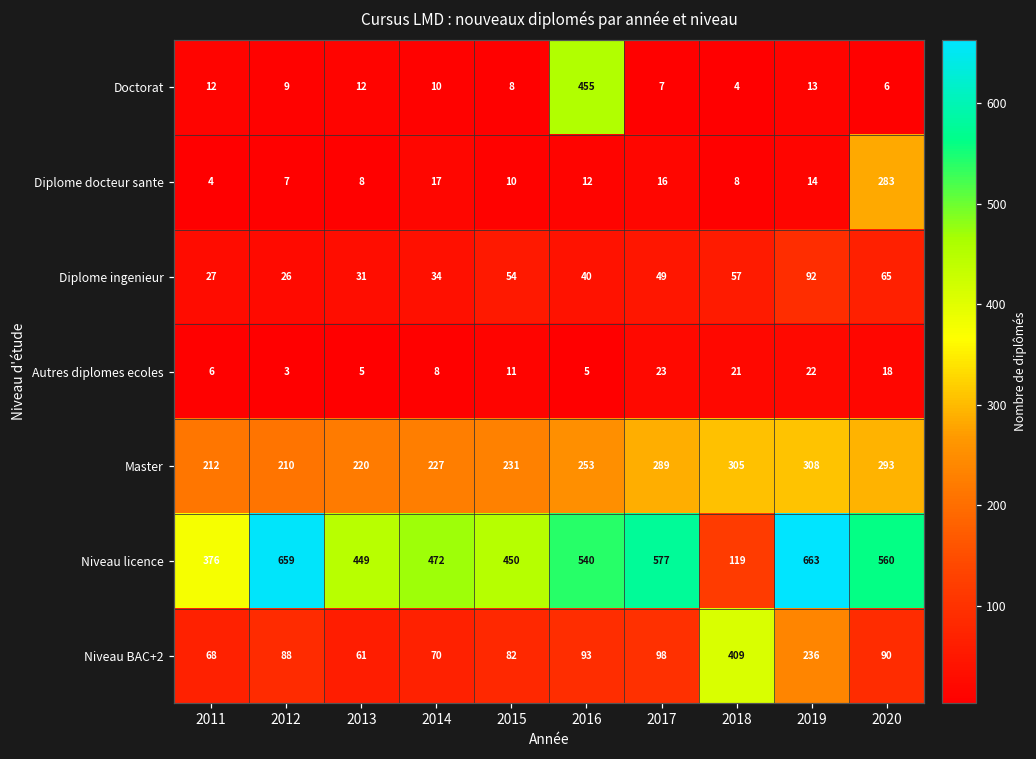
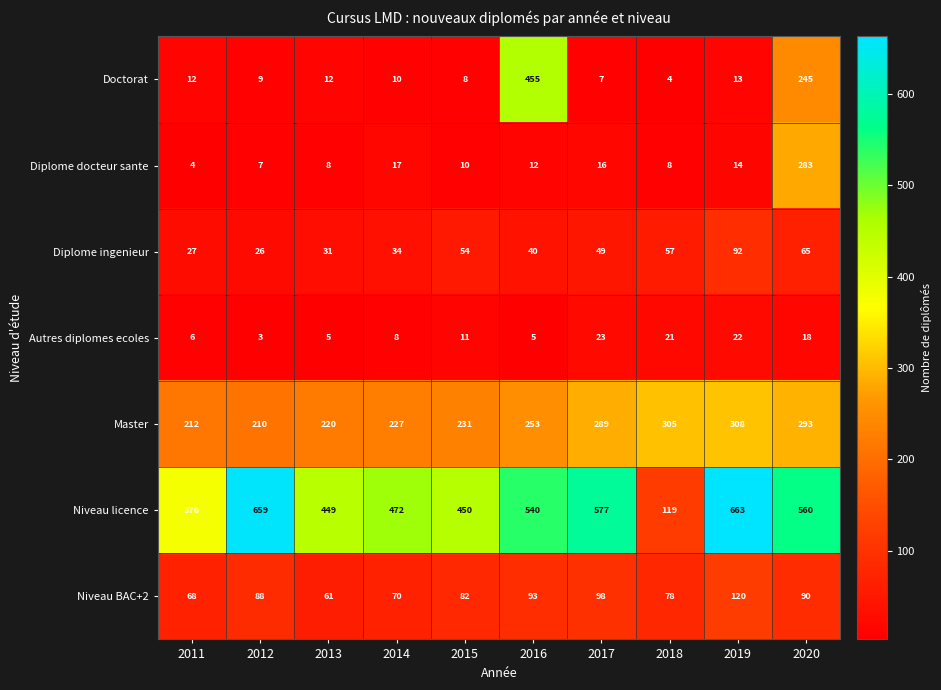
  {
    "Doctorat": {
      "2011": 12,
      "2012": 9,
      "2013": 12,
      "2014": 10,
      "2015": 8,
      "2016": 455,
      "2017": 7,
      "2018": 4,
      "2019": 13,
-     "2020": 6
+     "2020": 245
    },
    "Diplome docteur sante": {
      "2011": 4,
      "2012": 7,
      "2013": 8,
      "2014": 17,
      "2015": 10,
      "2016": 12,
      "2017": 16,
      "2018": 8,
      "2019": 14,
      "2020": 283
    },
    "Diplome ingenieur": {
      "2011": 27,
      "2012": 26,
      "2013": 31,
      "2014": 34,
      "2015": 54,
      "2016": 40,
      "2017": 49,
      "2018": 57,
      "2019": 92,
      "2020": 65
    },
    "Autres diplomes ecoles": {
      "2011": 6,
      "2012": 3,
      "2013": 5,
      "2014": 8,
      "2015": 11,
      "2016": 5,
      "2017": 23,
      "2018": 21,
      "2019": 22,
      "2020": 18
    },
    "Master": {
      "2011": 212,
      "2012": 210,
      "2013": 220,
      "2014": 227,
      "2015": 231,
      "2016": 253,
      "2017": 289,
      "2018": 305,
      "2019": 308,
      "2020": 293
    },
    "Niveau licence": {
      "2011": 376,
      "2012": 659,
      "2013": 449,
      "2014": 472,
      "2015": 450,
      "2016": 540,
      "2017": 577,
      "2018": 119,
      "2019": 663,
      "2020": 560
    },
    "Niveau BAC+2": {
      "2011": 68,
      "2012": 88,
      "2013": 61,
      "2014": 70,
      "2015": 82,
      "2016": 93,
      "2017": 98,
-     "2018": 409,
-     "2019": 236,
+     "2018": 78,
+     "2019": 120,
      "2020": 90
    }
  }
